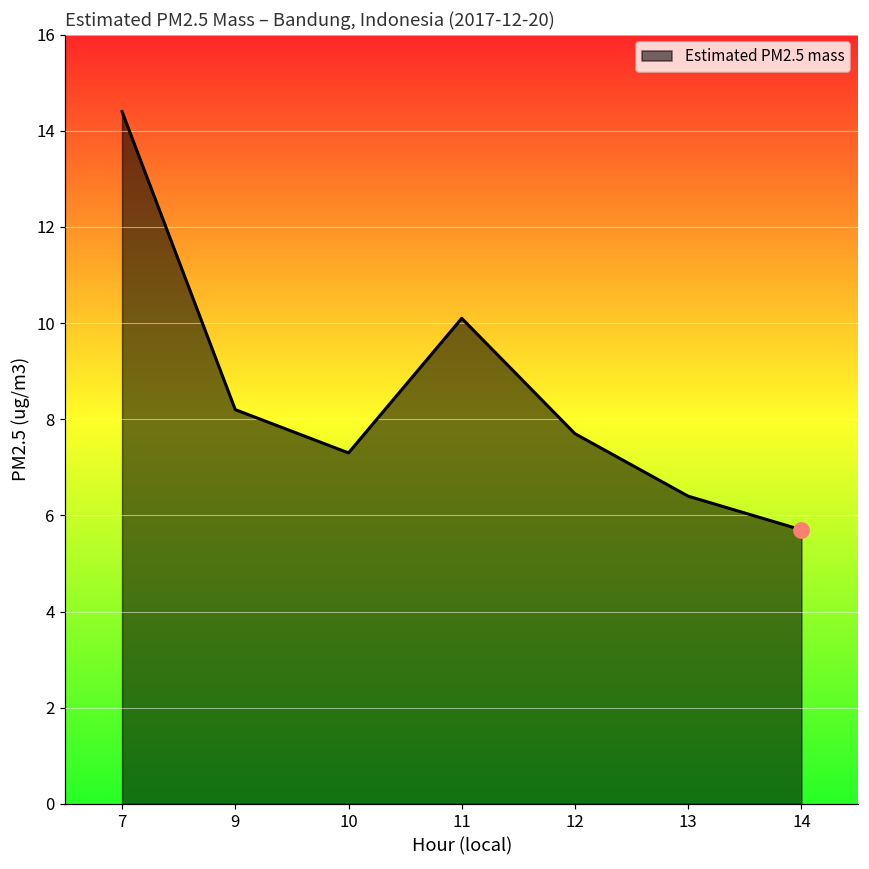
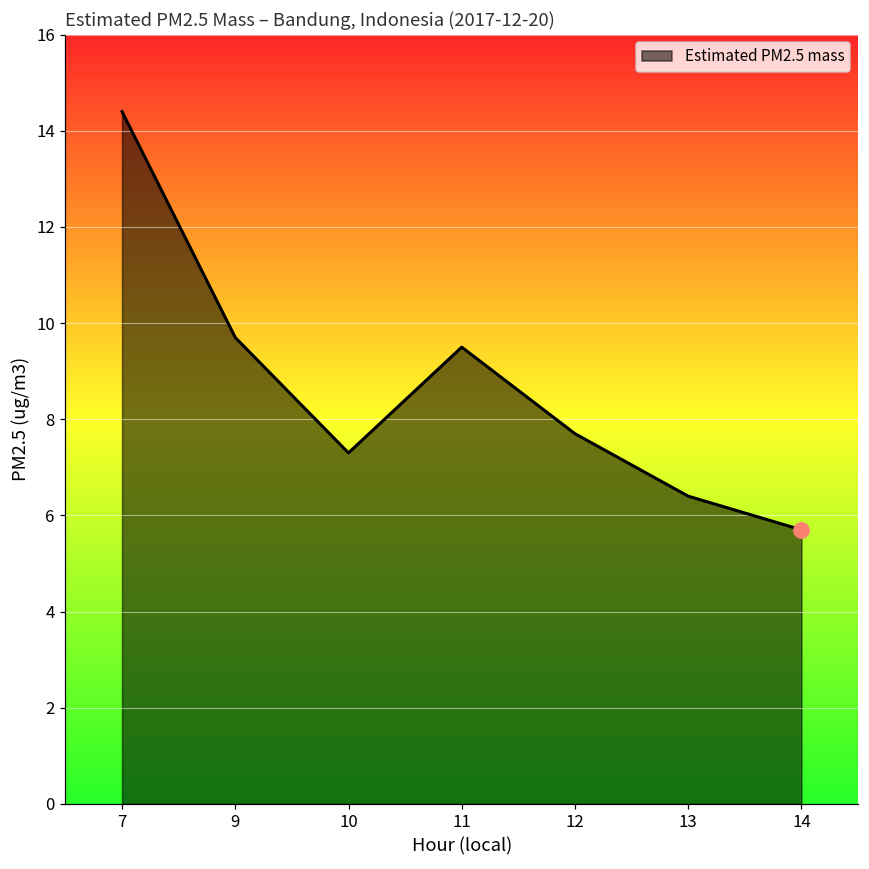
  {
    "Estimated PM2.5 mass": {
      "7": 14.4,
-     "9": 8.2,
+     "9": 9.7,
      "10": 7.3,
-     "11": 10.1,
+     "11": 9.5,
      "12": 7.7,
      "13": 6.4
    }
  }
